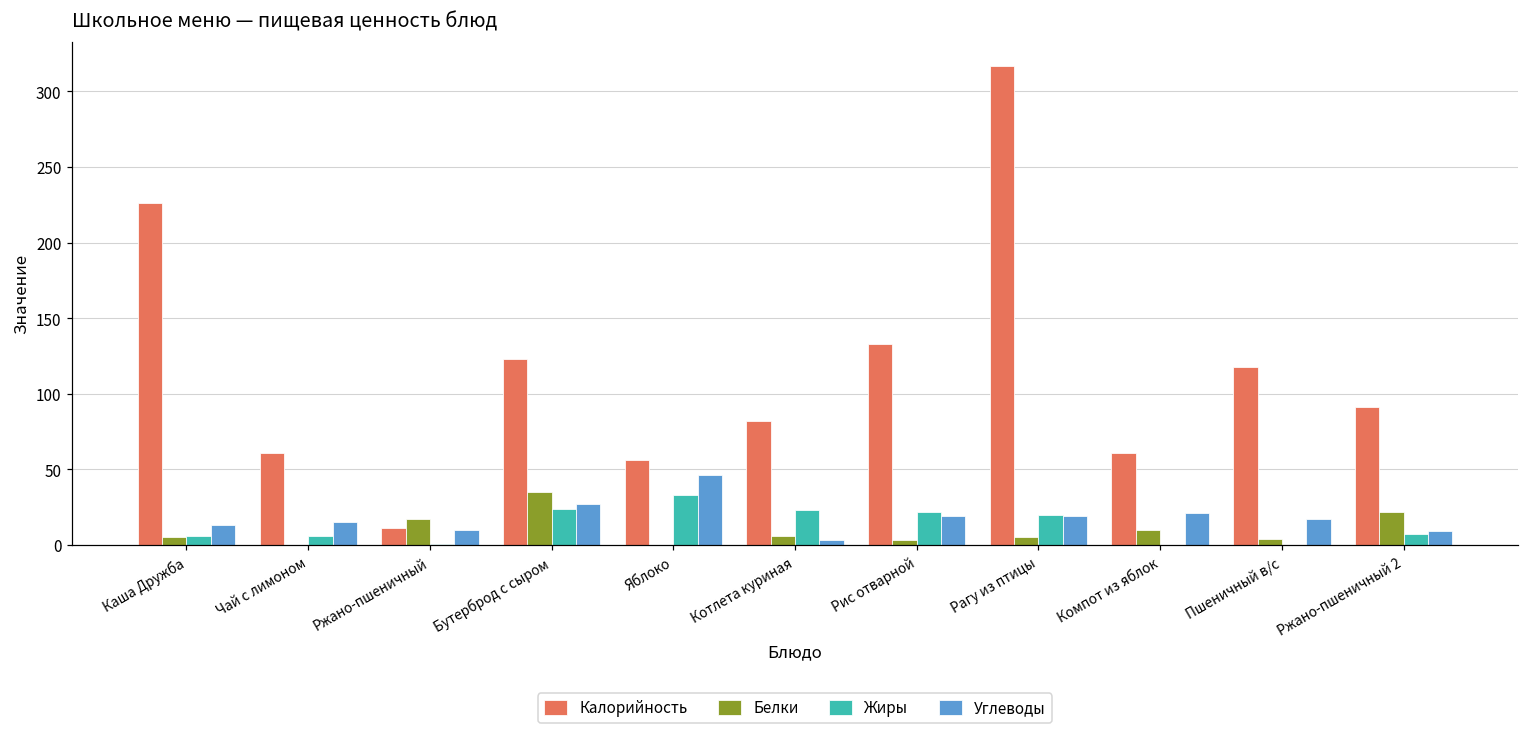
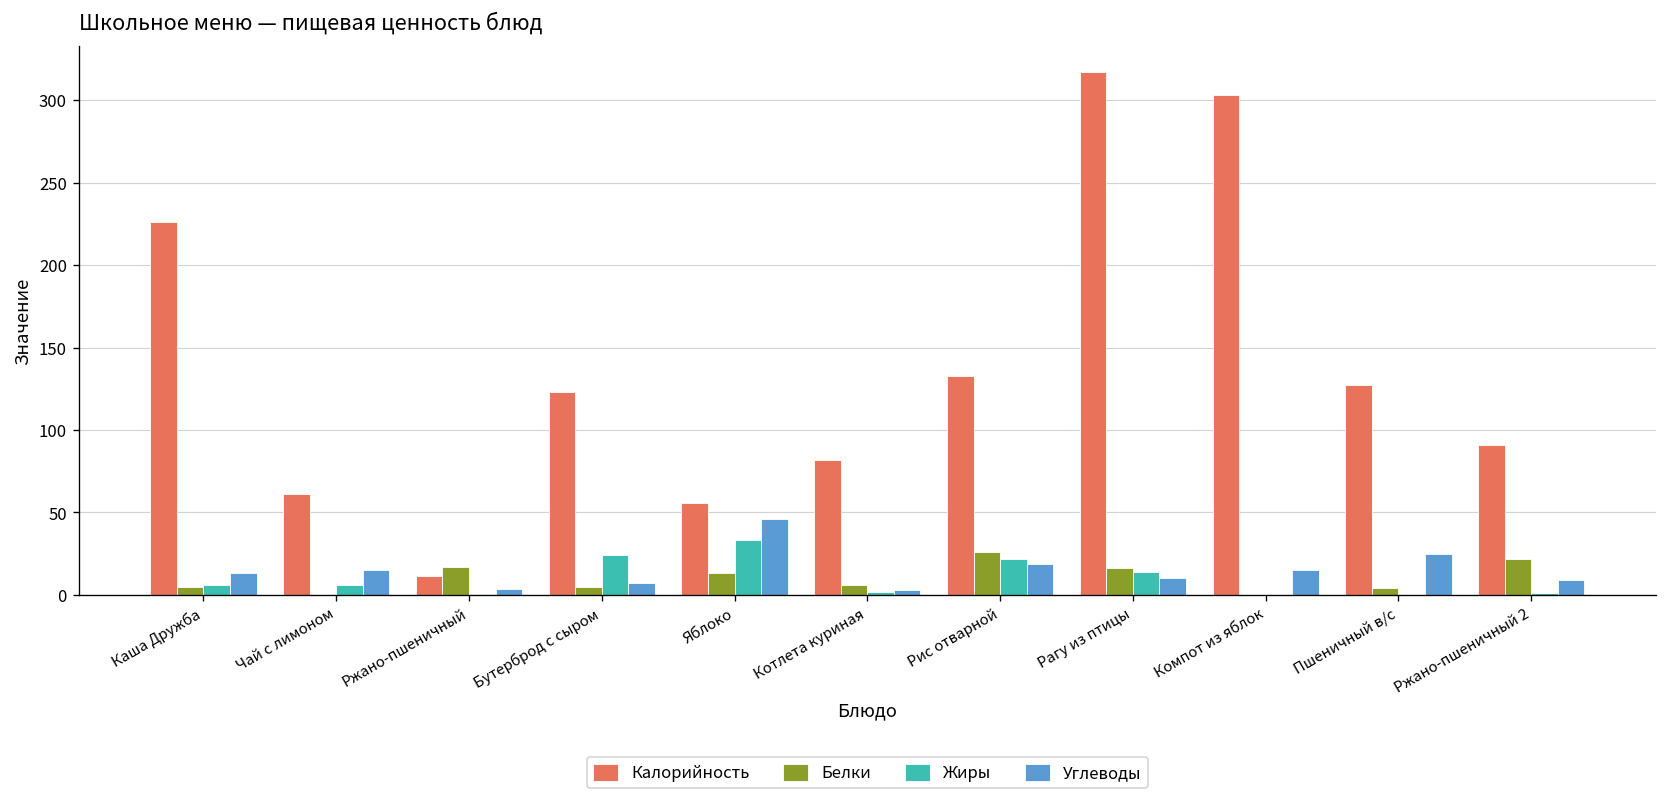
  {
    "Калорийность": {
      "Каша Дружба": 226,
      "Чай с лимоном": 61,
      "Ржано-пшеничный": 12,
      "Бутерброд с сыром": 123,
      "Яблоко": 56,
      "Котлета куриная": 82,
      "Рис отварной": 133,
      "Рагу из птицы": 317,
-     "Компот из яблок": 61,
-     "Пшеничный в/с": 118,
+     "Компот из яблок": 303,
+     "Пшеничный в/с": 127,
      "Ржано-пшеничный 2": 91
    },
    "Белки": {
      "Каша Дружба": 5,
      "Чай с лимоном": 0,
      "Ржано-пшеничный": 17,
-     "Бутерброд с сыром": 35,
-     "Яблоко": 0,
+     "Бутерброд с сыром": 5,
+     "Яблоко": 13,
      "Котлета куриная": 6,
-     "Рис отварной": 3,
-     "Рагу из птицы": 5,
-     "Компот из яблок": 10,
+     "Рис отварной": 26,
+     "Рагу из птицы": 16,
+     "Компот из яблок": 0,
      "Пшеничный в/с": 4,
      "Ржано-пшеничный 2": 22
    },
    "Жиры": {
      "Каша Дружба": 6,
      "Чай с лимоном": 6,
      "Бутерброд с сыром": 24,
      "Яблоко": 33,
-     "Котлета куриная": 23,
+     "Котлета куриная": 2,
      "Рис отварной": 22,
-     "Рагу из птицы": 20,
+     "Рагу из птицы": 14,
      "Компот из яблок": 0,
      "Пшеничный в/с": 0,
-     "Ржано-пшеничный 2": 7
+     "Ржано-пшеничный 2": 1
    },
    "Углеводы": {
      "Каша Дружба": 13,
      "Чай с лимоном": 15,
-     "Ржано-пшеничный": 10,
-     "Бутерброд с сыром": 27,
+     "Ржано-пшеничный": 4,
+     "Бутерброд с сыром": 7,
      "Яблоко": 46,
      "Котлета куриная": 3,
      "Рис отварной": 19,
-     "Рагу из птицы": 19,
-     "Компот из яблок": 21,
-     "Пшеничный в/с": 17,
+     "Рагу из птицы": 10,
+     "Компот из яблок": 15,
+     "Пшеничный в/с": 25,
      "Ржано-пшеничный 2": 9
    }
  }
